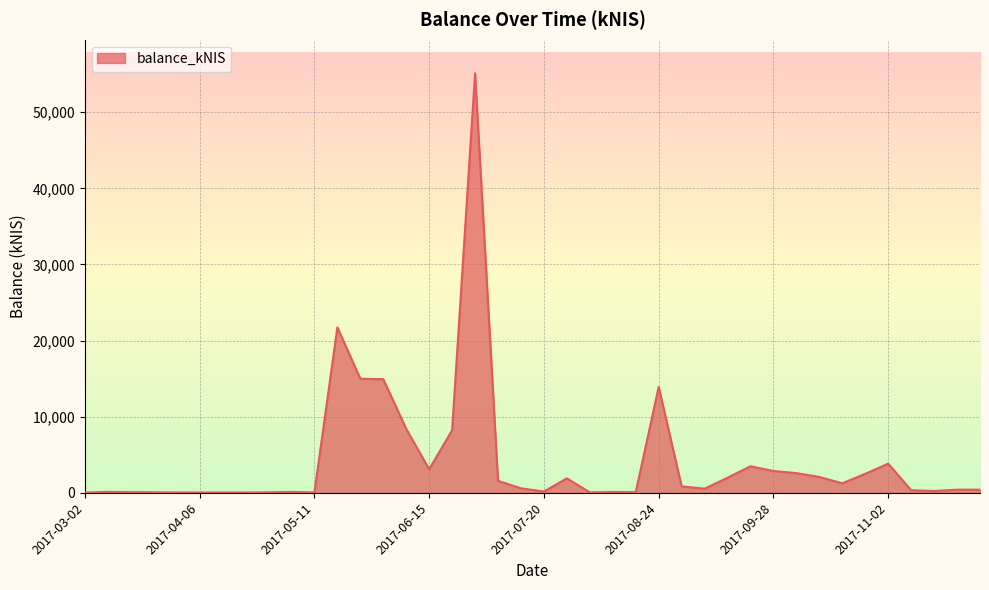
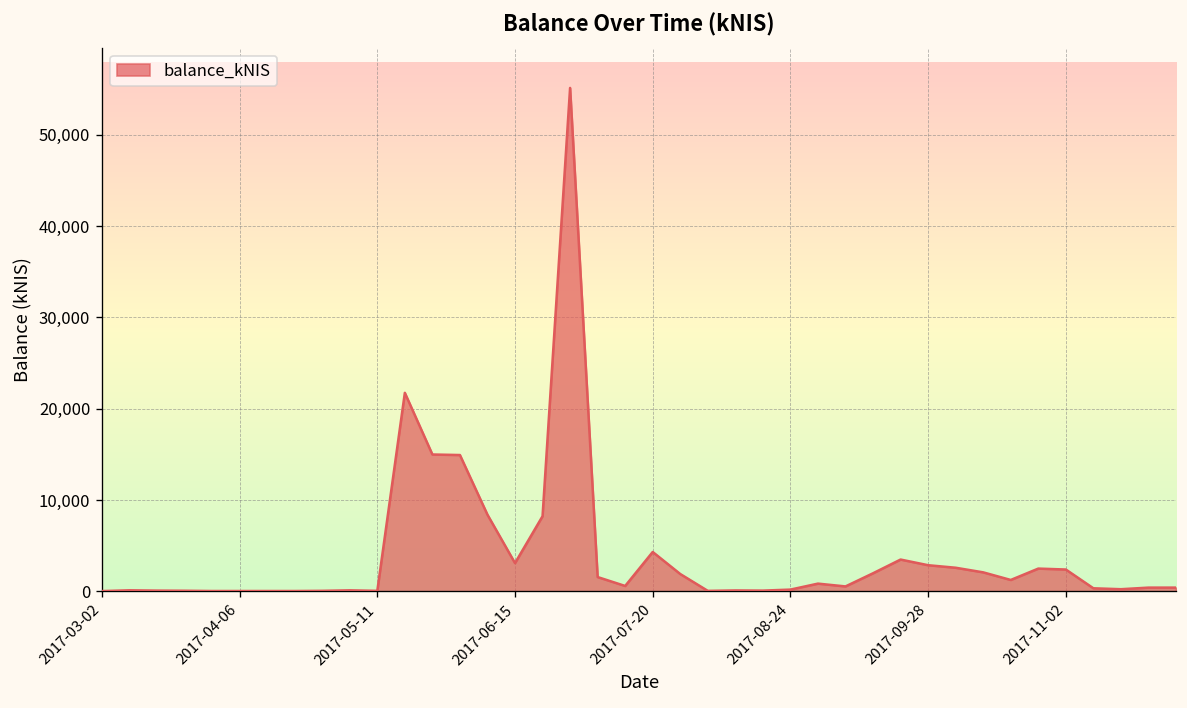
  {
    "2017-03-02": "0",
    "2017-04-06": "0",
    "2017-05-11": "0",
    "2017-06-15": "3,000",
-   "2017-07-20": "0",
-   "2017-08-24": "14,000",
+   "2017-07-20": "4,000",
+   "2017-08-24": "0",
    "2017-09-28": "3,000",
-   "2017-11-02": "4,000"
+   "2017-11-02": "2,000"
  }
